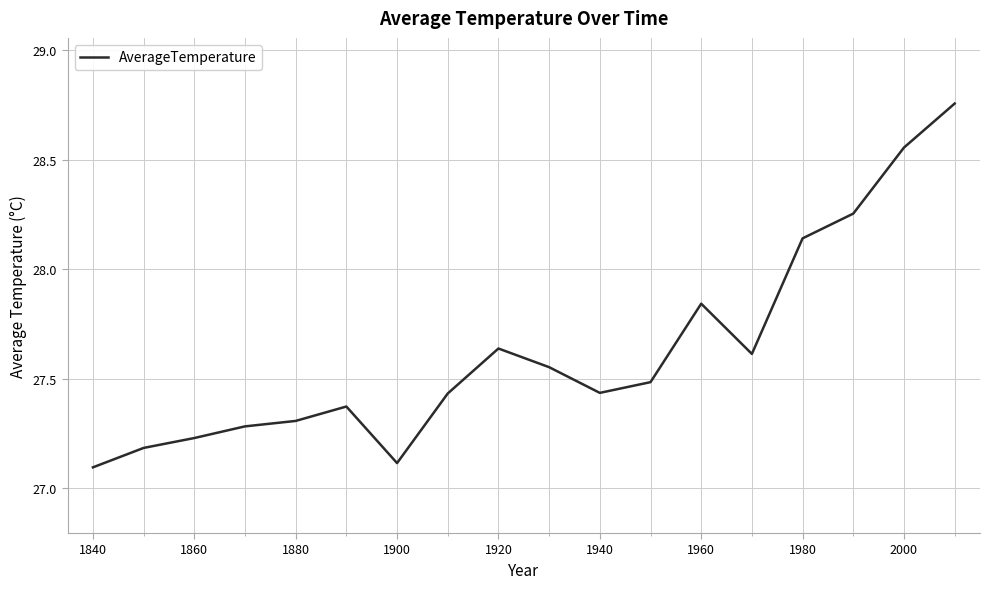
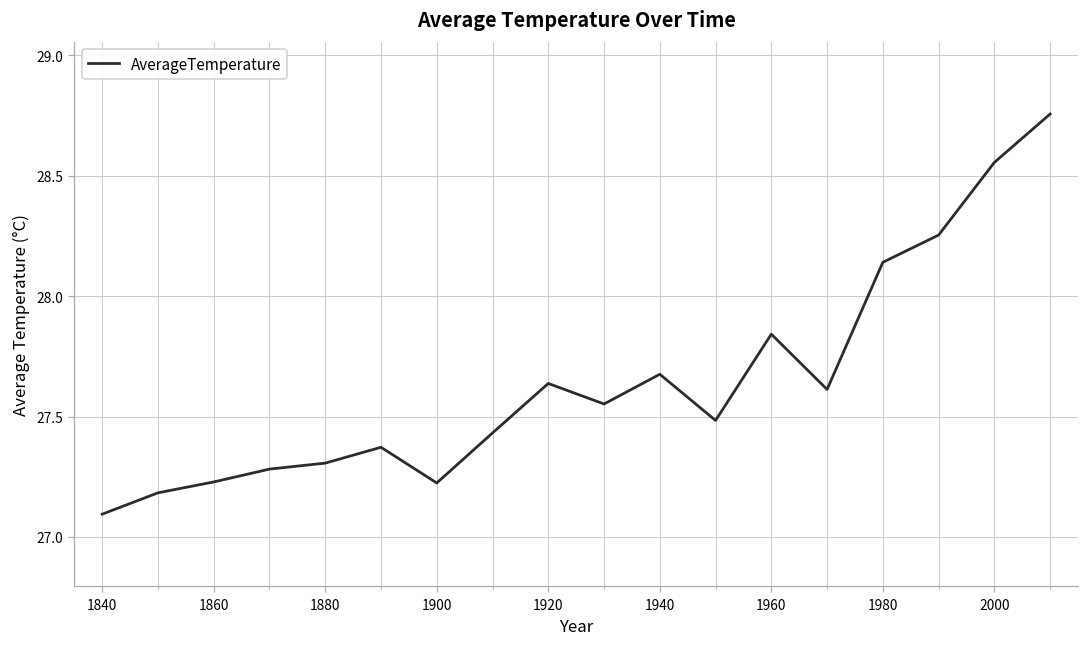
  {
    "1840": 27.09,
    "1860": 27.23,
    "1880": 27.31,
-   "1900": 27.11,
+   "1900": 27.22,
    "1920": 27.64,
-   "1940": 27.43,
+   "1940": 27.68,
    "1960": 27.84,
    "1980": 28.14,
    "2000": 28.56
  }
